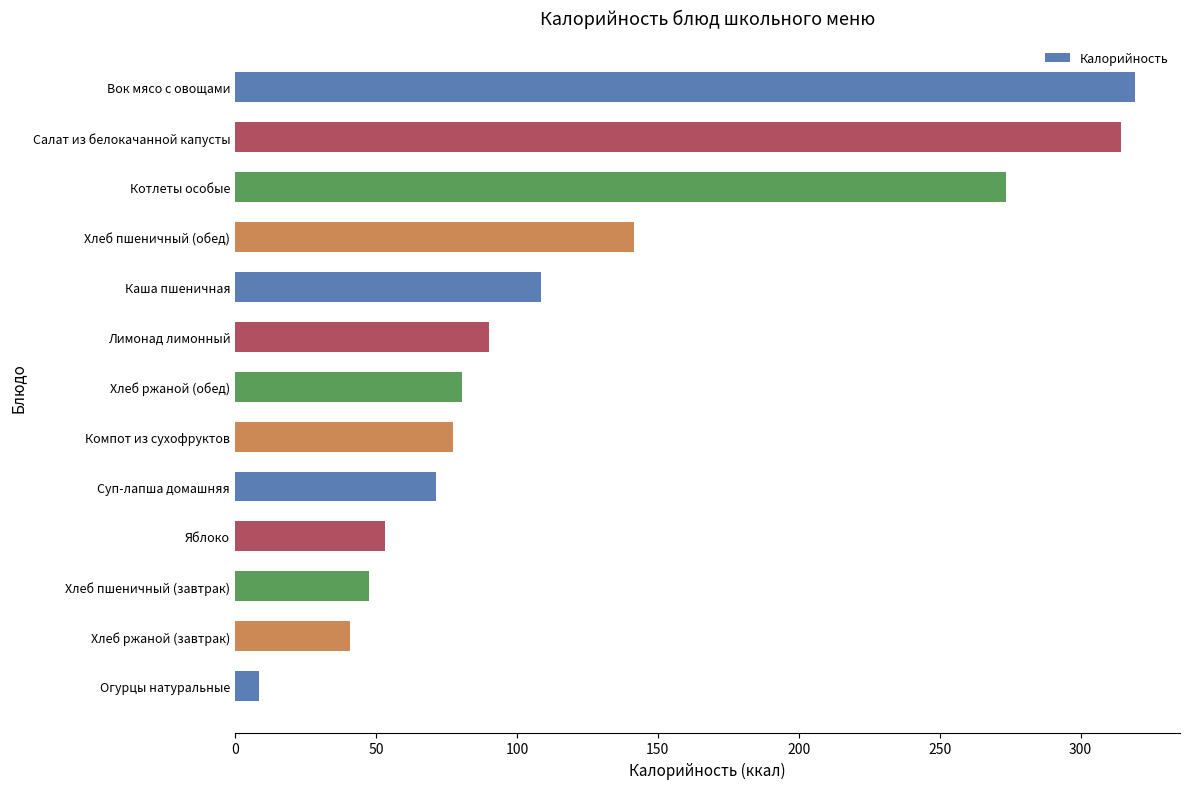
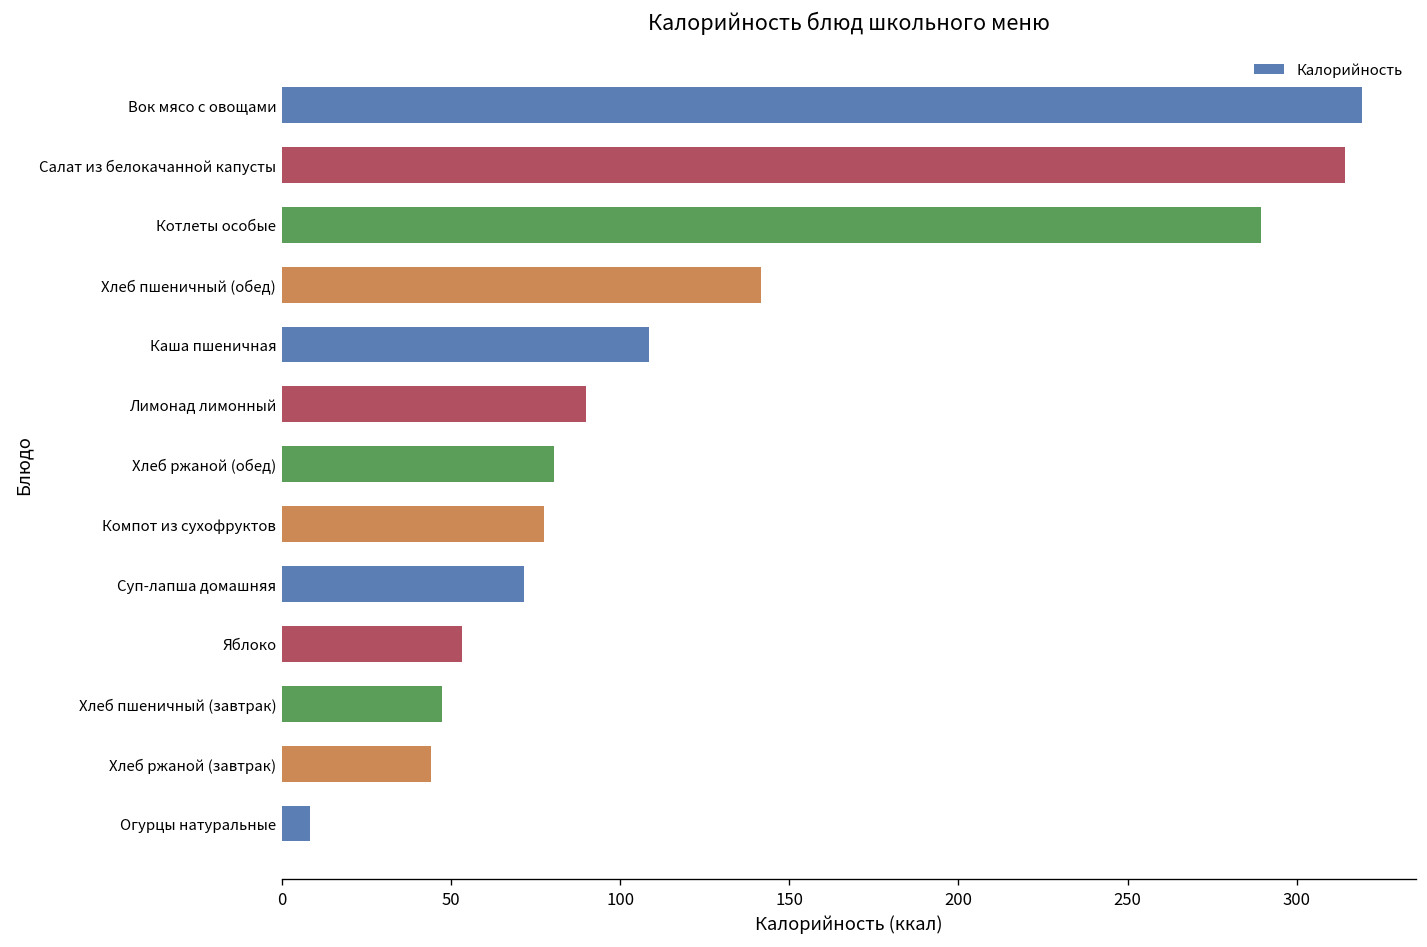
  {
    "Вок мясо с овощами": 319,
    "Салат из белокачанной капусты": 314,
-   "Котлеты особые": 274,
+   "Котлеты особые": 289,
    "Хлеб пшеничный (обед)": 142,
    "Каша пшеничная": 108,
    "Лимонад лимонный": 90,
    "Хлеб ржаной (обед)": 81,
    "Компот из сухофруктов": 77,
    "Суп-лапша домашняя": 71,
    "Яблоко": 53,
    "Хлеб пшеничный (завтрак)": 47,
-   "Хлеб ржаной (завтрак)": 41,
+   "Хлеб ржаной (завтрак)": 44,
    "Огурцы натуральные": 8
  }
